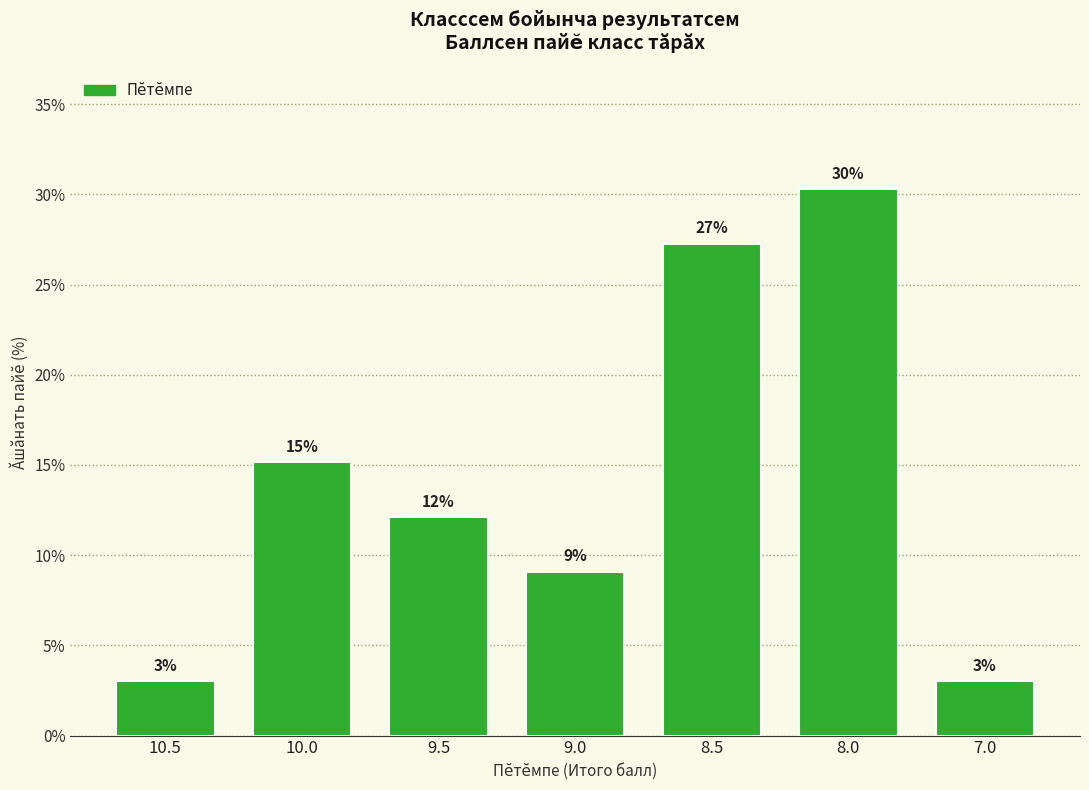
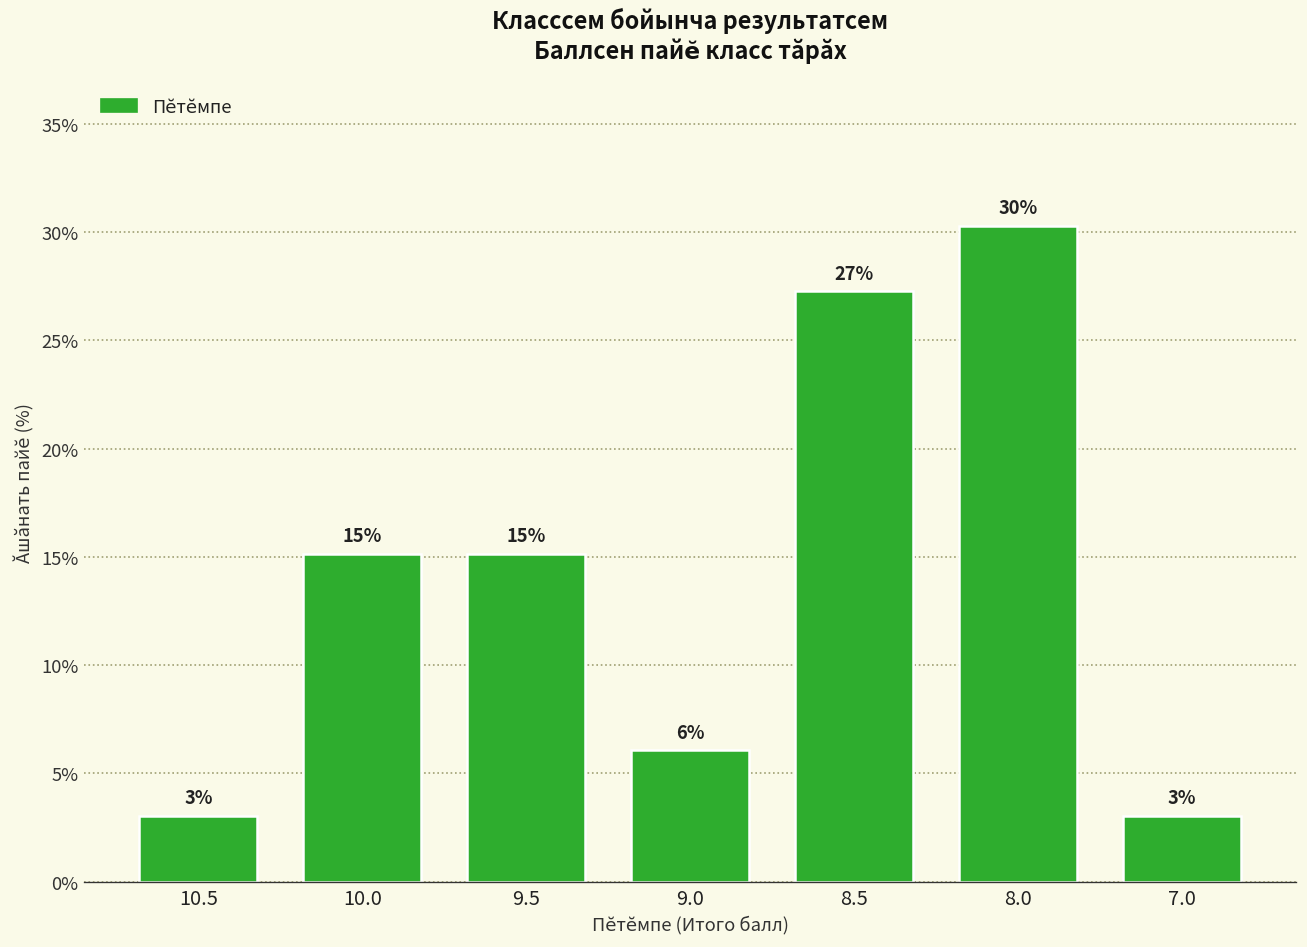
  {
    "10.5": "3%",
    "10.0": "15%",
-   "9.5": "12%",
-   "9.0": "9%",
+   "9.5": "15%",
+   "9.0": "6%",
    "8.5": "27%",
    "8.0": "30%",
    "7.0": "3%"
  }
